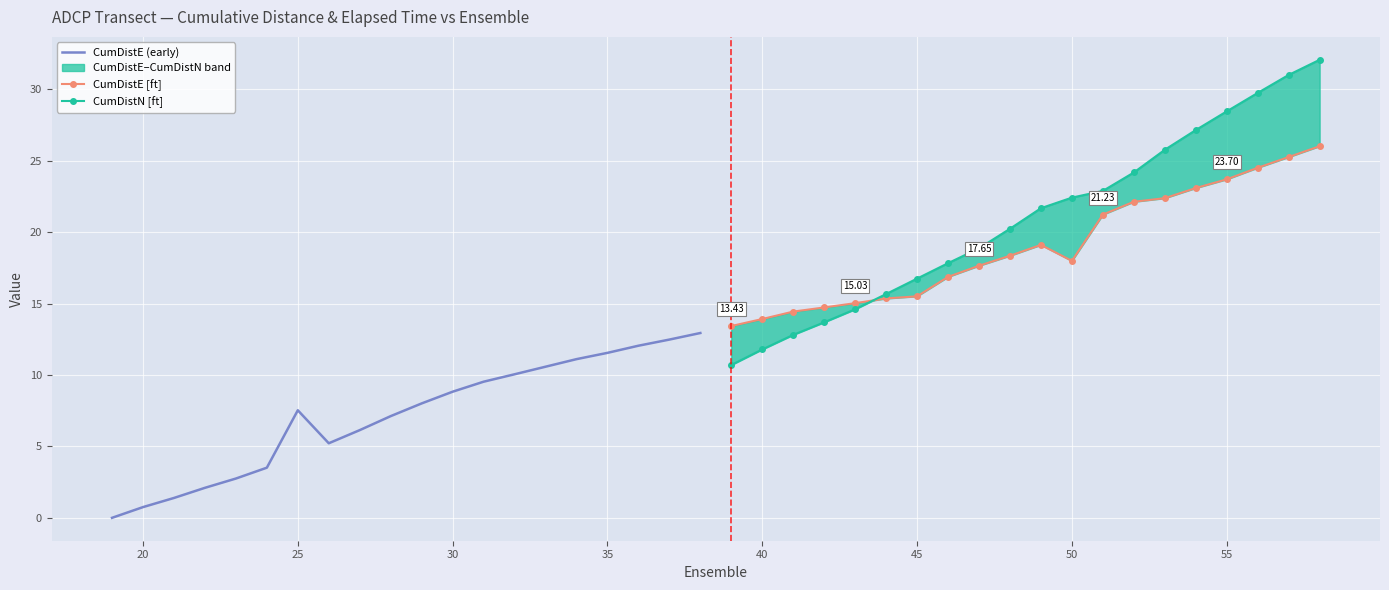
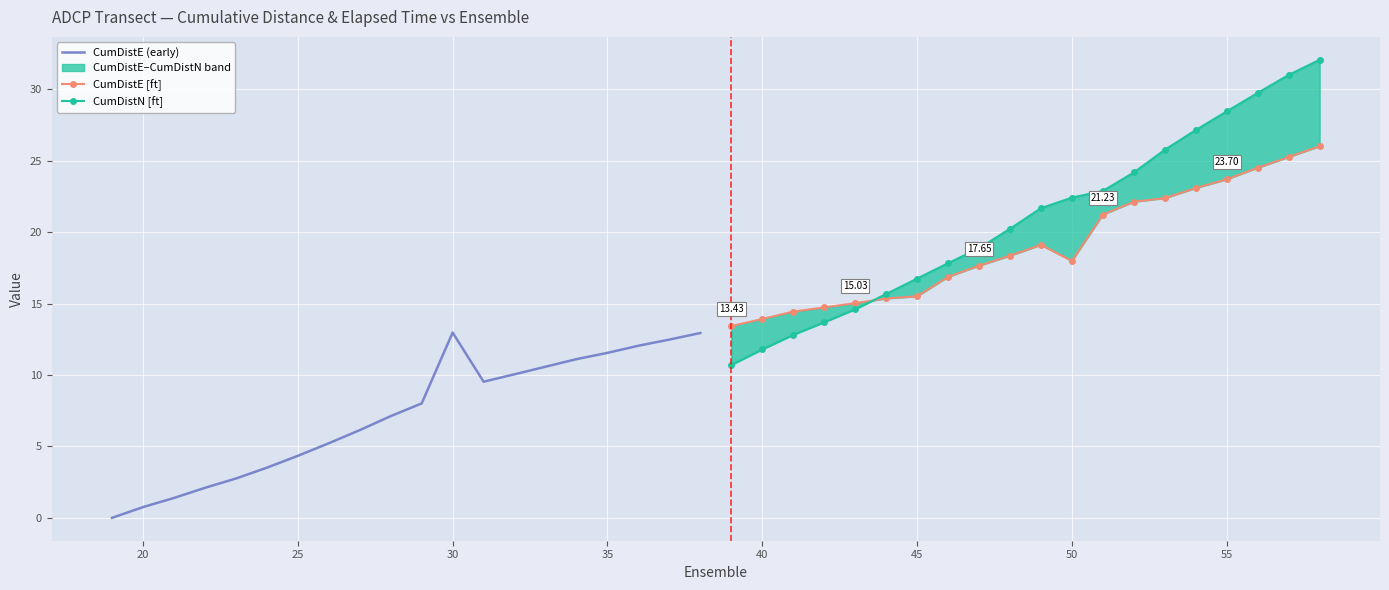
  {
    "CumDistE (early)": {
      "20": 0.8,
-     "25": 7.5,
-     "30": 8.8,
+     "25": 4.3,
+     "30": 13.0,
      "35": 11.6
    },
    "CumDistE [ft]": {
      "45": 15.5,
      "50": 18.0
    }
  }
